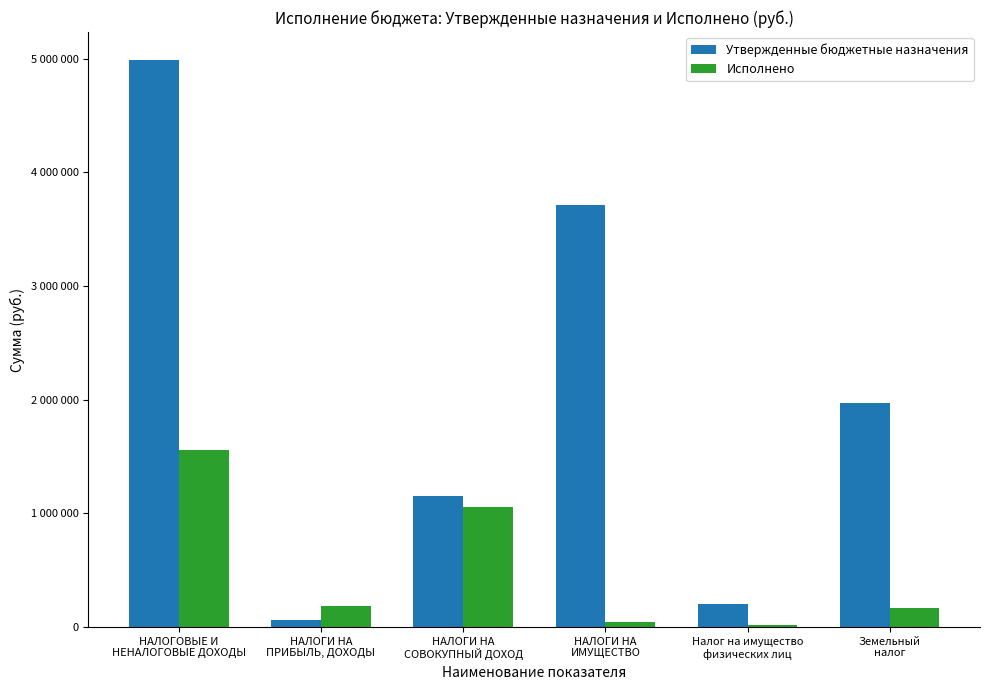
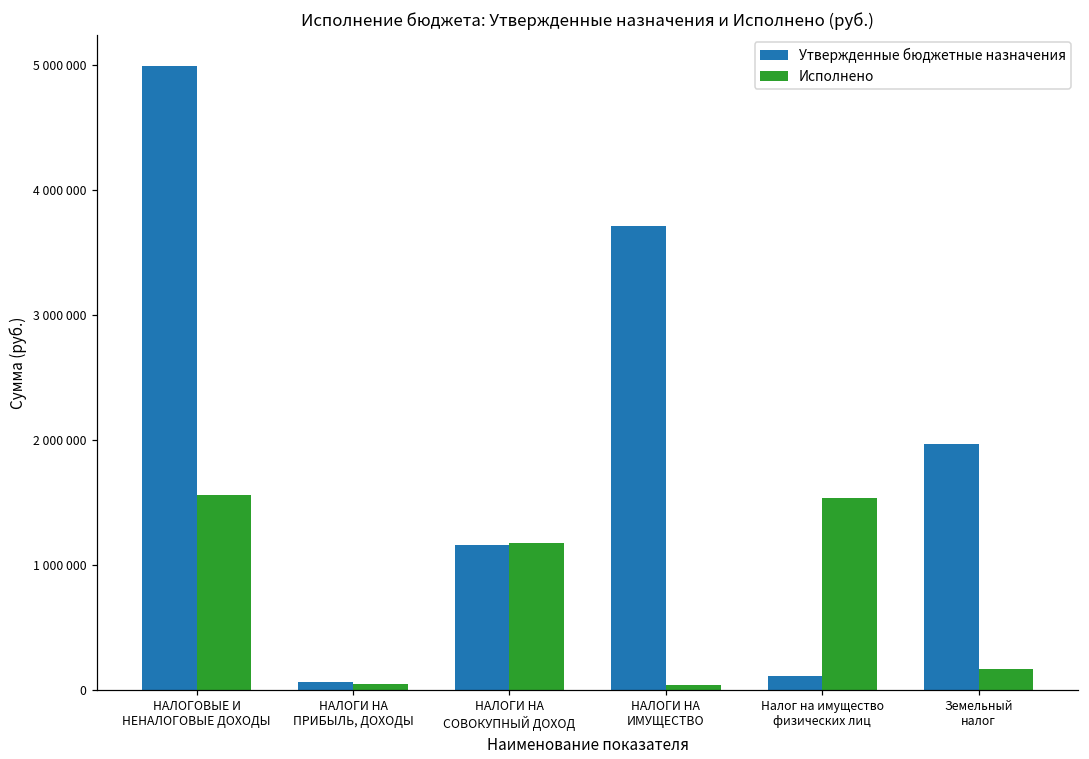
  {
    "Утвержденные бюджетные назначения": {
      "НАЛОГОВЫЕ И НЕНАЛОГОВЫЕ ДОХОДЫ": 4980000,
      "НАЛОГИ НА ПРИБЫЛЬ, ДОХОДЫ": 60000,
      "НАЛОГИ НА СОВОКУПНЫЙ ДОХОД": 1160000,
      "НАЛОГИ НА ИМУЩЕСТВО": 3710000,
-     "Налог на имущество физических лиц": 200000,
+     "Налог на имущество физических лиц": 110000,
      "Земельный налог": 1970000
    },
    "Исполнено": {
      "НАЛОГОВЫЕ И НЕНАЛОГОВЫЕ ДОХОДЫ": 1560000,
-     "НАЛОГИ НА ПРИБЫЛЬ, ДОХОДЫ": 180000,
-     "НАЛОГИ НА СОВОКУПНЫЙ ДОХОД": 1050000,
+     "НАЛОГИ НА ПРИБЫЛЬ, ДОХОДЫ": 50000,
+     "НАЛОГИ НА СОВОКУПНЫЙ ДОХОД": 1170000,
      "НАЛОГИ НА ИМУЩЕСТВО": 40000,
-     "Налог на имущество физических лиц": 20000,
+     "Налог на имущество физических лиц": 1530000,
      "Земельный налог": 170000
    }
  }
